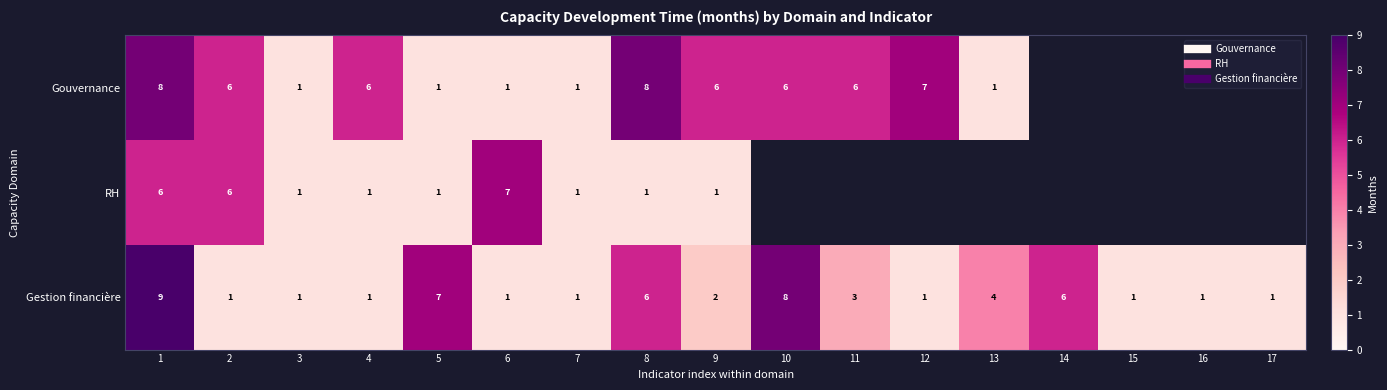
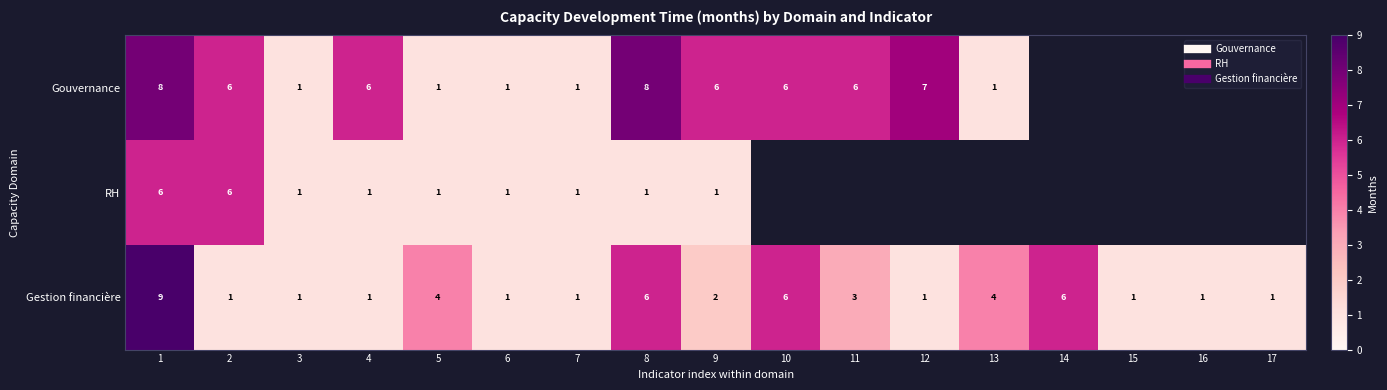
  {
    "Gouvernance": {
      "1": 8,
      "2": 6,
      "3": 1,
      "4": 6,
      "5": 1,
      "6": 1,
      "7": 1,
      "8": 8,
      "9": 6,
      "10": 6,
      "11": 6,
      "12": 7,
      "13": 1
    },
    "RH": {
      "1": 6,
      "2": 6,
      "3": 1,
      "4": 1,
      "5": 1,
-     "6": 7,
+     "6": 1,
      "7": 1,
      "8": 1,
      "9": 1
    },
    "Gestion financière": {
      "1": 9,
      "2": 1,
      "3": 1,
      "4": 1,
-     "5": 7,
+     "5": 4,
      "6": 1,
      "7": 1,
      "8": 6,
      "9": 2,
-     "10": 8,
+     "10": 6,
      "11": 3,
      "12": 1,
      "13": 4,
      "14": 6,
      "15": 1,
      "16": 1,
      "17": 1
    }
  }
